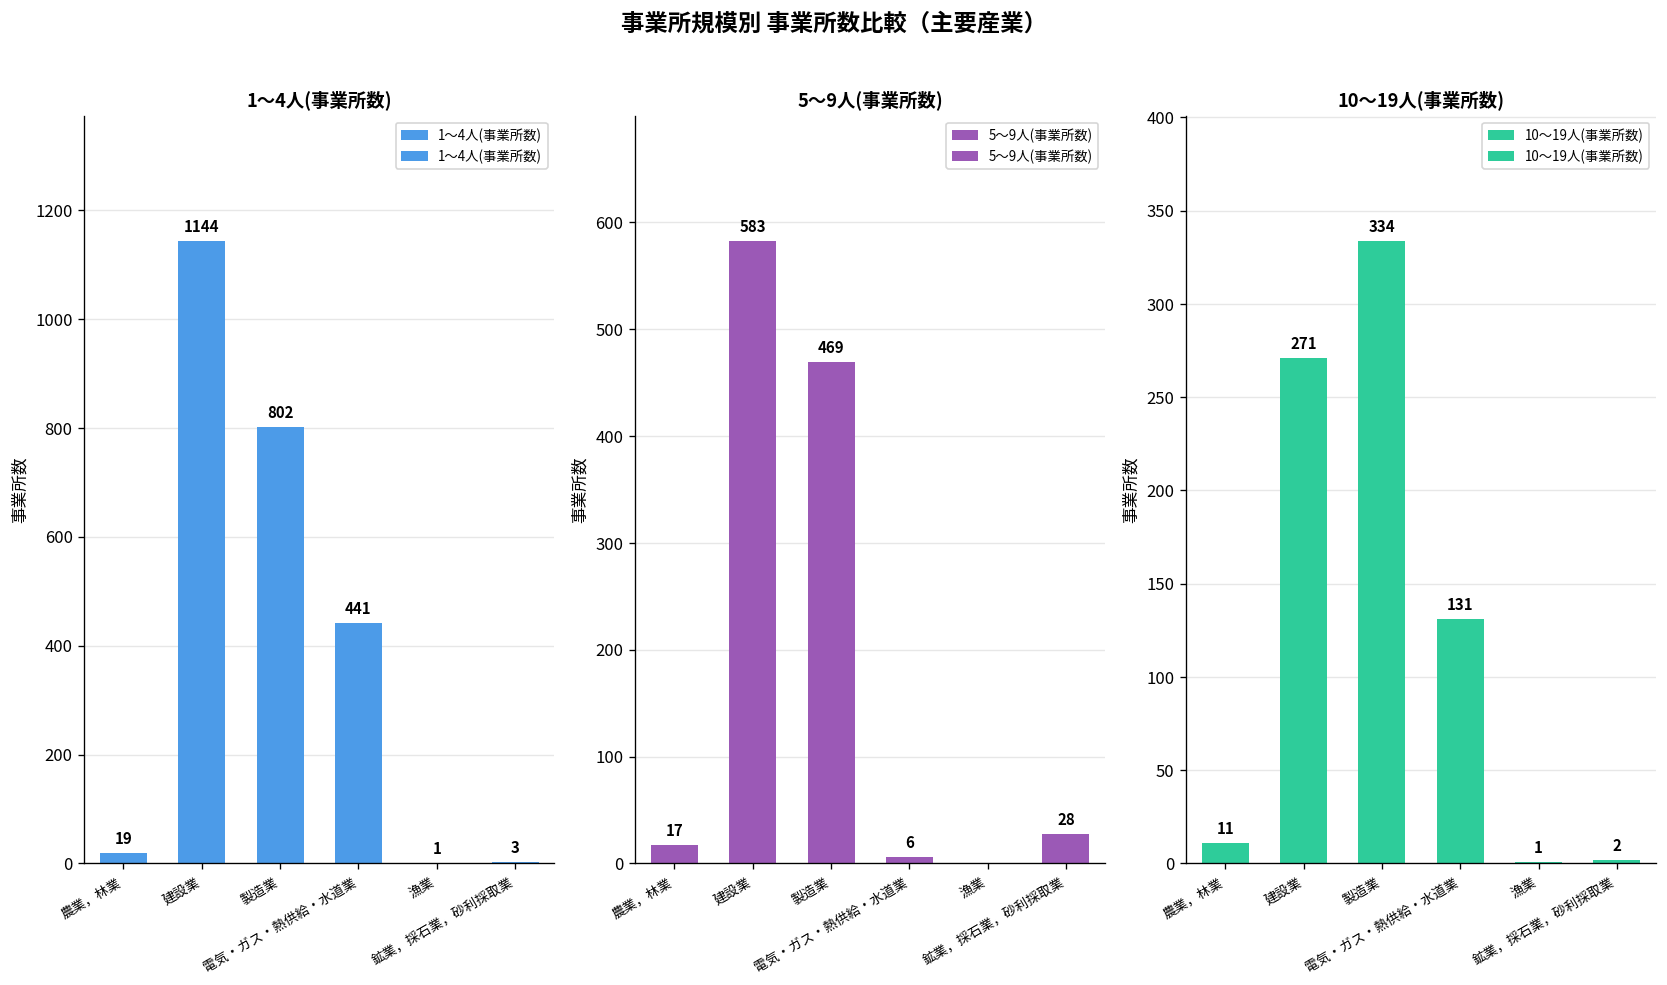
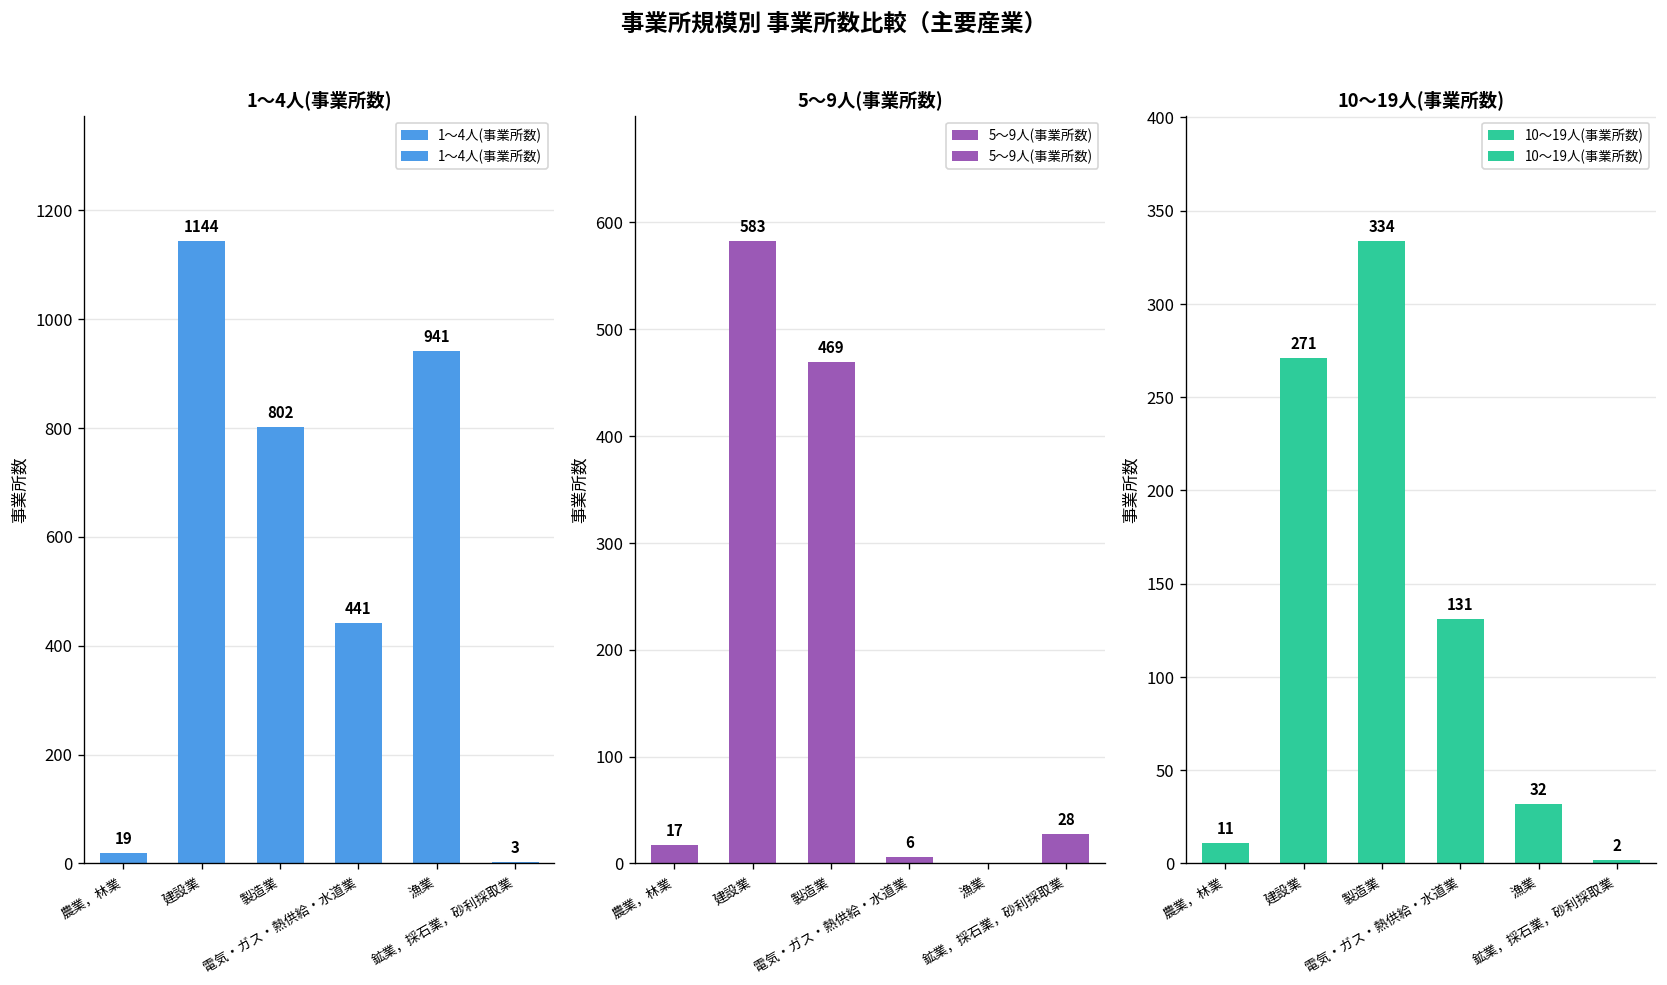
  {
    "1～4人(事業所数)": {
      "農業，林業": 19,
      "建設業": 1144,
      "製造業": 802,
      "電気・ガス・熱供給・水道業": 441,
-     "漁業": 1,
+     "漁業": 941,
      "鉱業，採石業，砂利採取業": 3
    },
    "5～9人(事業所数)": {
      "農業，林業": 17,
      "建設業": 583,
      "製造業": 469,
      "電気・ガス・熱供給・水道業": 6,
      "鉱業，採石業，砂利採取業": 28
    },
    "10～19人(事業所数)": {
      "農業，林業": 11,
      "建設業": 271,
      "製造業": 334,
      "電気・ガス・熱供給・水道業": 131,
-     "漁業": 1,
+     "漁業": 32,
      "鉱業，採石業，砂利採取業": 2
    }
  }
